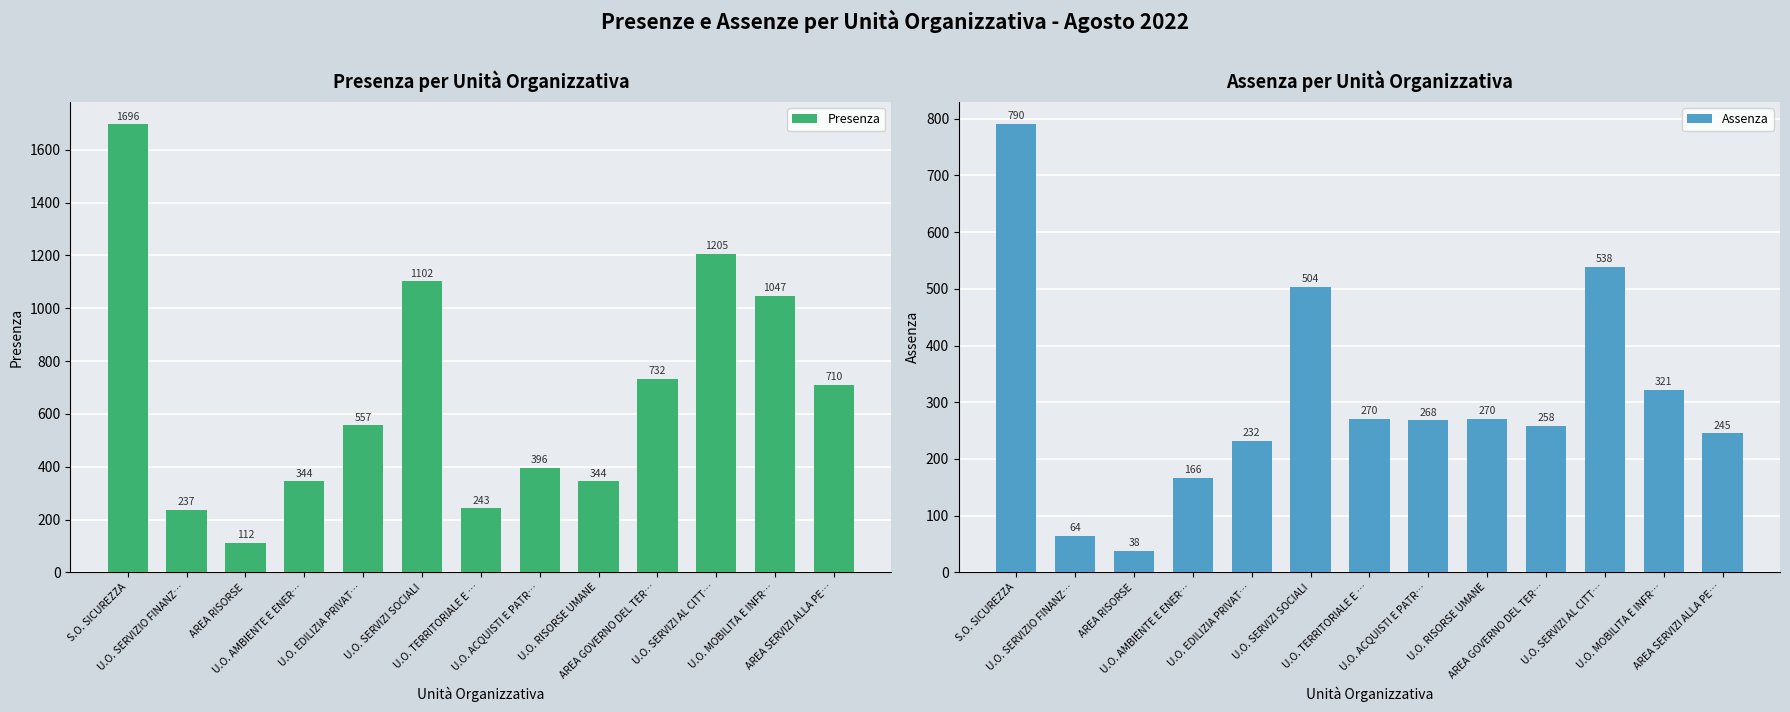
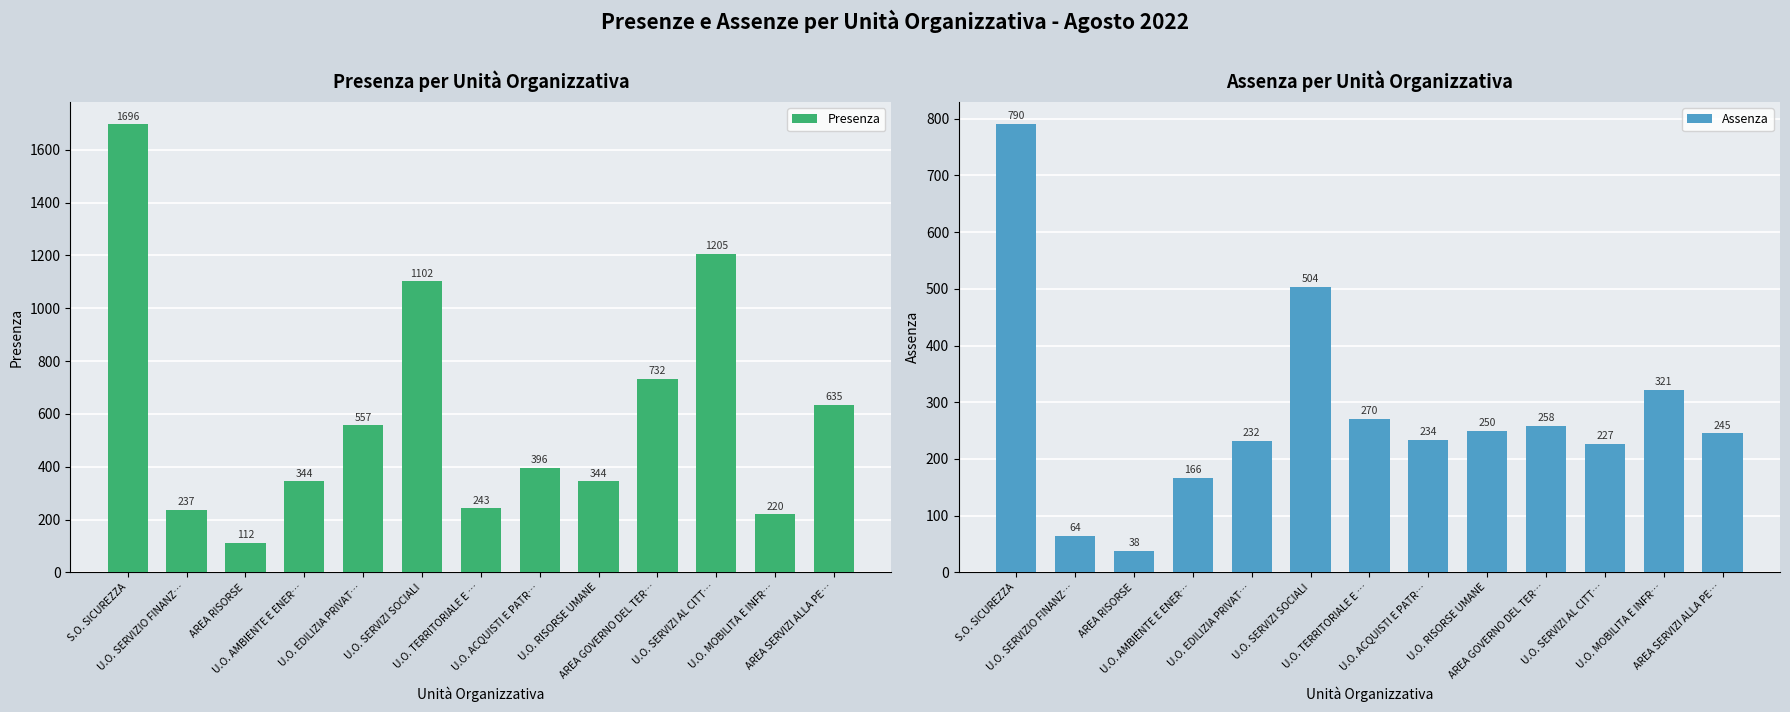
  {
    "Presenza per Unità Organizzativa": {
      "S.O. SICUREZZA": 1696,
      "U.O. SERVIZIO FINANZ…": 237,
      "AREA RISORSE": 112,
      "U.O. AMBIENTE E ENER…": 344,
      "U.O. EDILIZIA PRIVAT…": 557,
      "U.O. SERVIZI SOCIALI": 1102,
      "U.O. TERRITORIALE E …": 243,
      "U.O. ACQUISTI E PATR…": 396,
      "U.O. RISORSE UMANE": 344,
      "AREA GOVERNO DEL TER…": 732,
      "U.O. SERVIZI AL CITT…": 1205,
-     "U.O. MOBILITA E INFR…": 1047,
-     "AREA SERVIZI ALLA PE…": 710
+     "U.O. MOBILITA E INFR…": 220,
+     "AREA SERVIZI ALLA PE…": 635
    },
    "Assenza per Unità Organizzativa": {
      "S.O. SICUREZZA": 790,
      "U.O. SERVIZIO FINANZ…": 64,
      "AREA RISORSE": 38,
      "U.O. AMBIENTE E ENER…": 166,
      "U.O. EDILIZIA PRIVAT…": 232,
      "U.O. SERVIZI SOCIALI": 504,
      "U.O. TERRITORIALE E …": 270,
-     "U.O. ACQUISTI E PATR…": 268,
-     "U.O. RISORSE UMANE": 270,
+     "U.O. ACQUISTI E PATR…": 234,
+     "U.O. RISORSE UMANE": 250,
      "AREA GOVERNO DEL TER…": 258,
-     "U.O. SERVIZI AL CITT…": 538,
+     "U.O. SERVIZI AL CITT…": 227,
      "U.O. MOBILITA E INFR…": 321,
      "AREA SERVIZI ALLA PE…": 245
    }
  }
